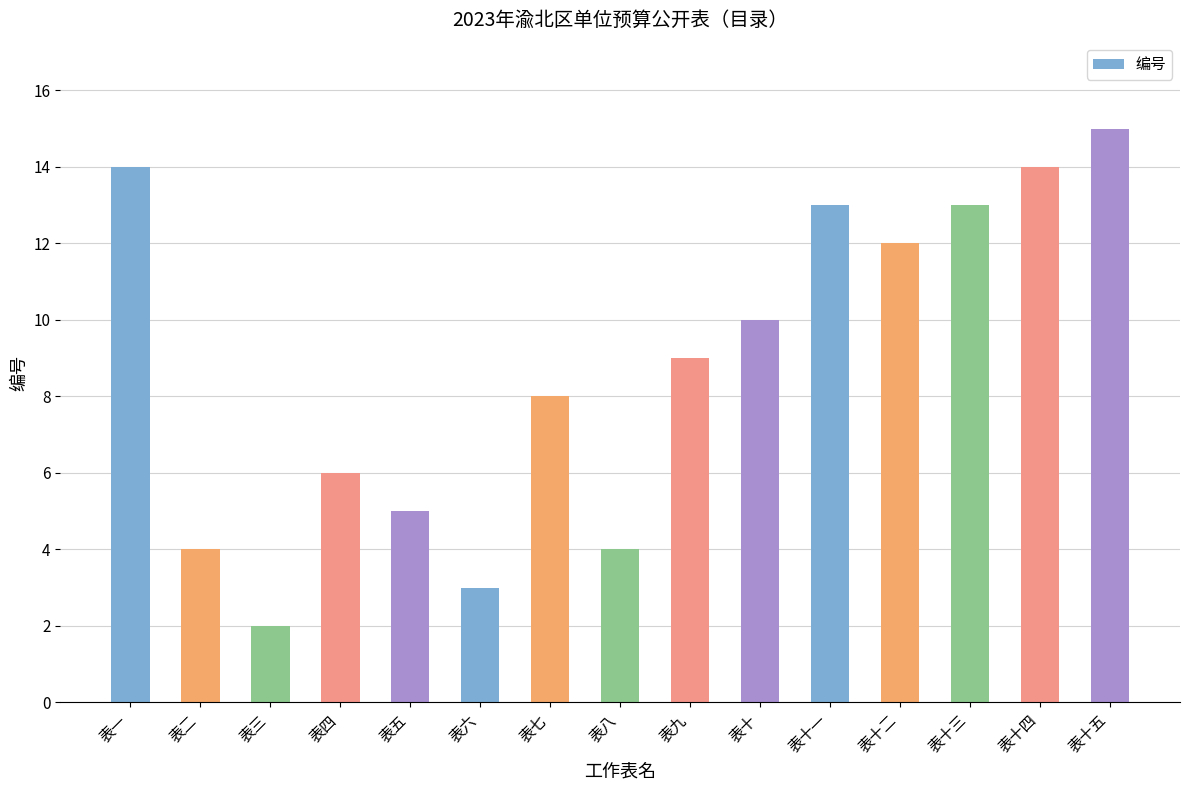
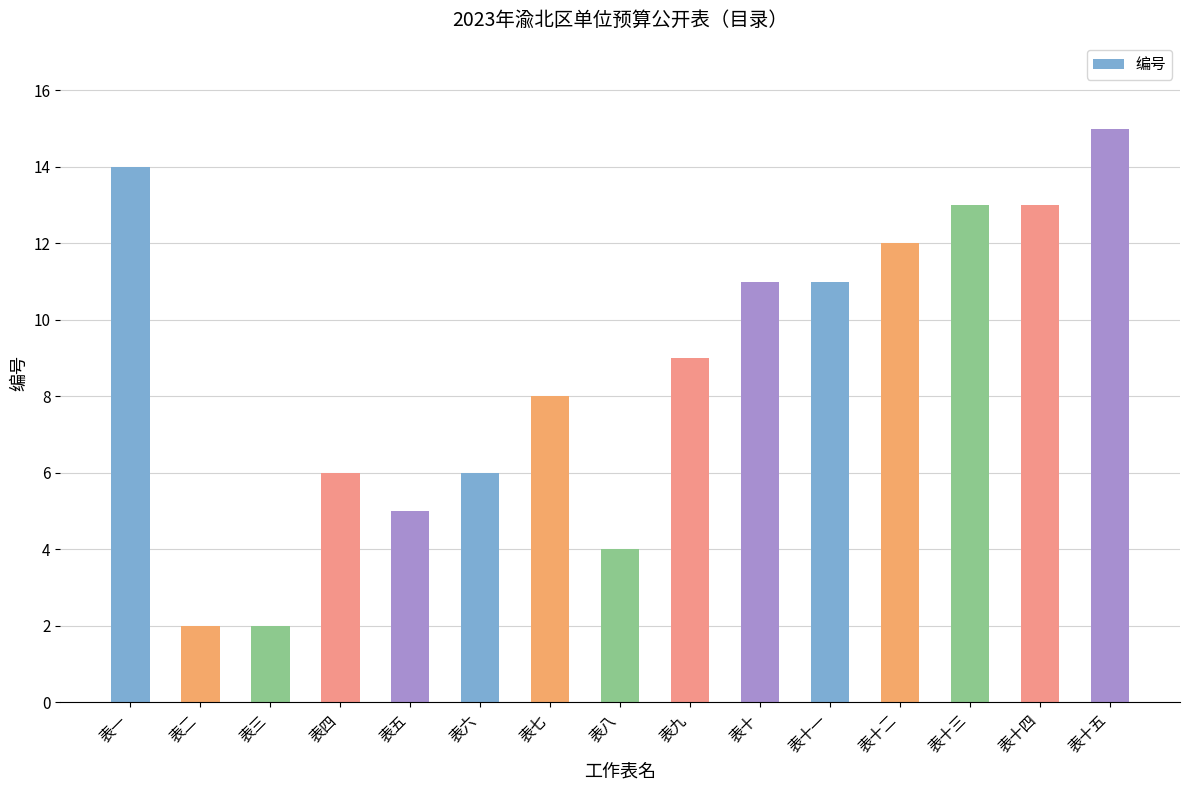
  {
    "表一": 14,
-   "表二": 4,
+   "表二": 2,
    "表三": 2,
    "表四": 6,
    "表五": 5,
-   "表六": 3,
+   "表六": 6,
    "表七": 8,
    "表八": 4,
    "表九": 9,
-   "表十": 10,
-   "表十一": 13,
+   "表十": 11,
+   "表十一": 11,
    "表十二": 12,
    "表十三": 13,
-   "表十四": 14,
+   "表十四": 13,
    "表十五": 15
  }
